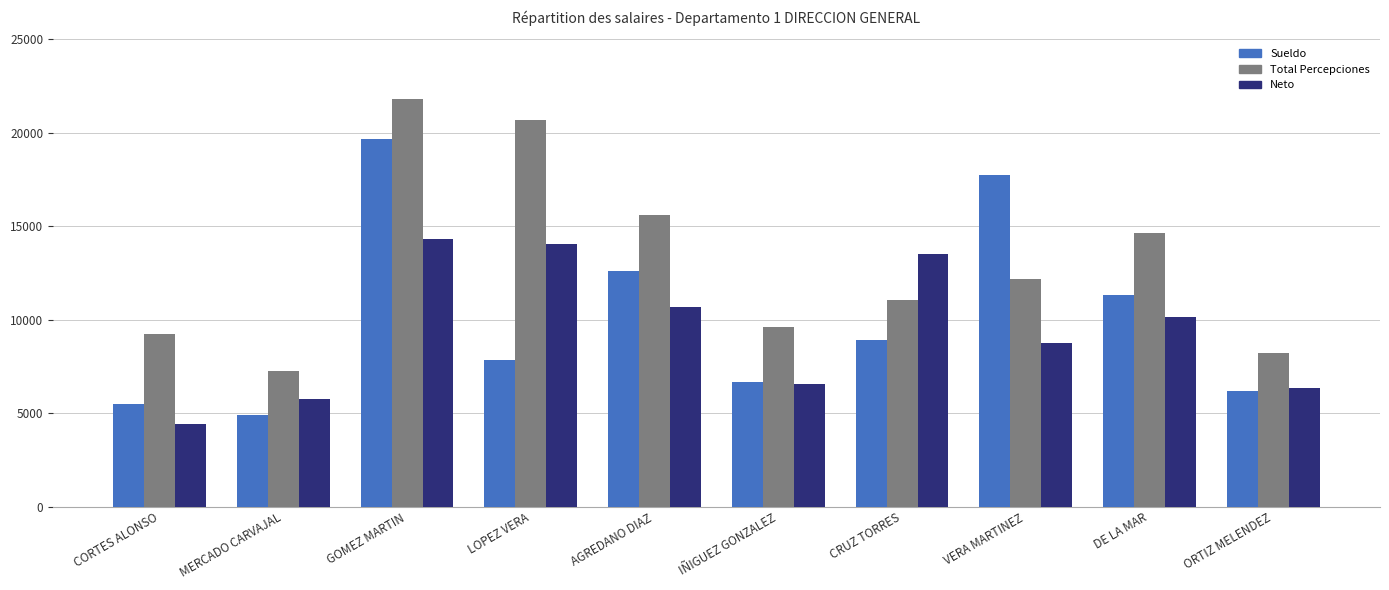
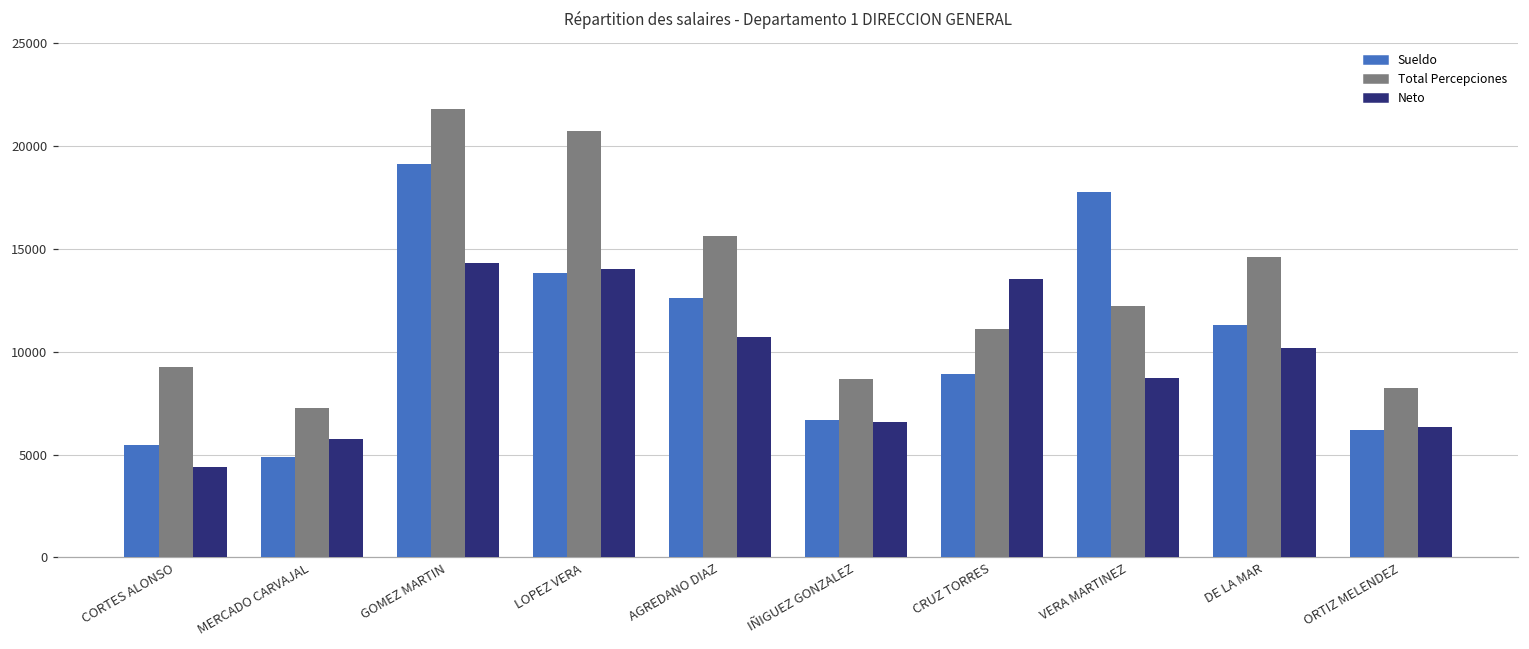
  {
    "Sueldo": {
      "CORTES ALONSO": 5500,
      "MERCADO CARVAJAL": 4900,
-     "GOMEZ MARTIN": 19700,
-     "LOPEZ VERA": 7900,
+     "GOMEZ MARTIN": 19100,
+     "LOPEZ VERA": 13800,
      "AGREDANO DIAZ": 12600,
      "IÑIGUEZ GONZALEZ": 6700,
      "CRUZ TORRES": 8900,
      "VERA MARTINEZ": 17800,
      "DE LA MAR": 11300,
      "ORTIZ MELENDEZ": 6200
    },
    "Total Percepciones": {
      "CORTES ALONSO": 9200,
      "MERCADO CARVAJAL": 7300,
      "GOMEZ MARTIN": 21800,
      "LOPEZ VERA": 20700,
      "AGREDANO DIAZ": 15600,
-     "IÑIGUEZ GONZALEZ": 9600,
+     "IÑIGUEZ GONZALEZ": 8700,
      "CRUZ TORRES": 11100,
      "VERA MARTINEZ": 12200,
      "DE LA MAR": 14600,
      "ORTIZ MELENDEZ": 8200
    },
    "Neto": {
      "CORTES ALONSO": 4400,
      "MERCADO CARVAJAL": 5700,
      "GOMEZ MARTIN": 14300,
      "LOPEZ VERA": 14000,
      "AGREDANO DIAZ": 10700,
      "IÑIGUEZ GONZALEZ": 6600,
      "CRUZ TORRES": 13500,
      "VERA MARTINEZ": 8700,
      "DE LA MAR": 10200,
      "ORTIZ MELENDEZ": 6300
    }
  }
